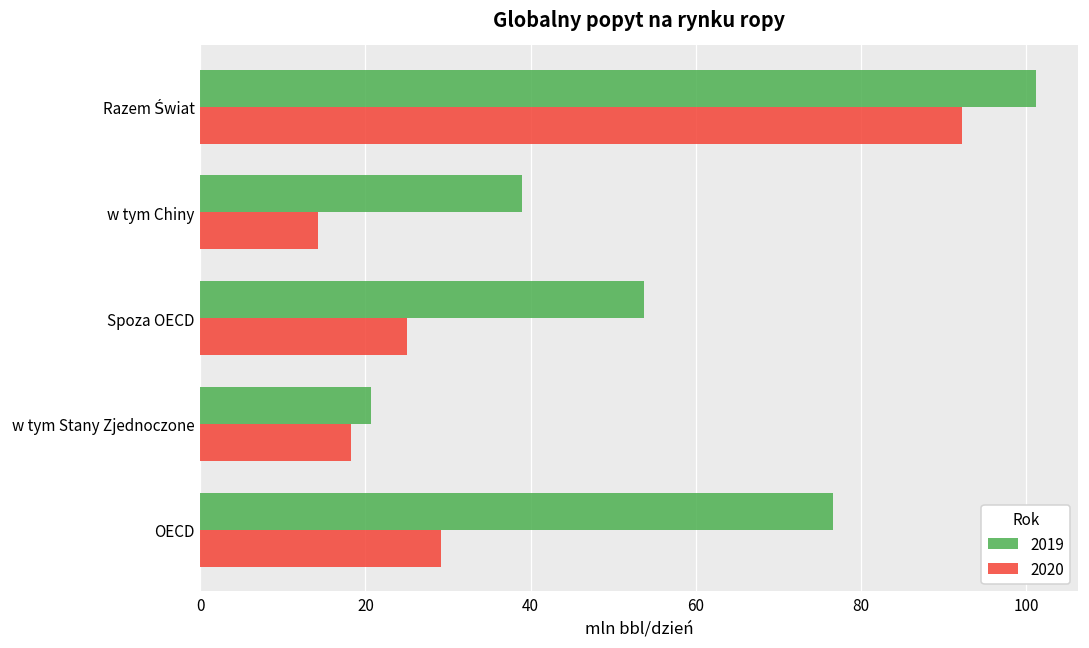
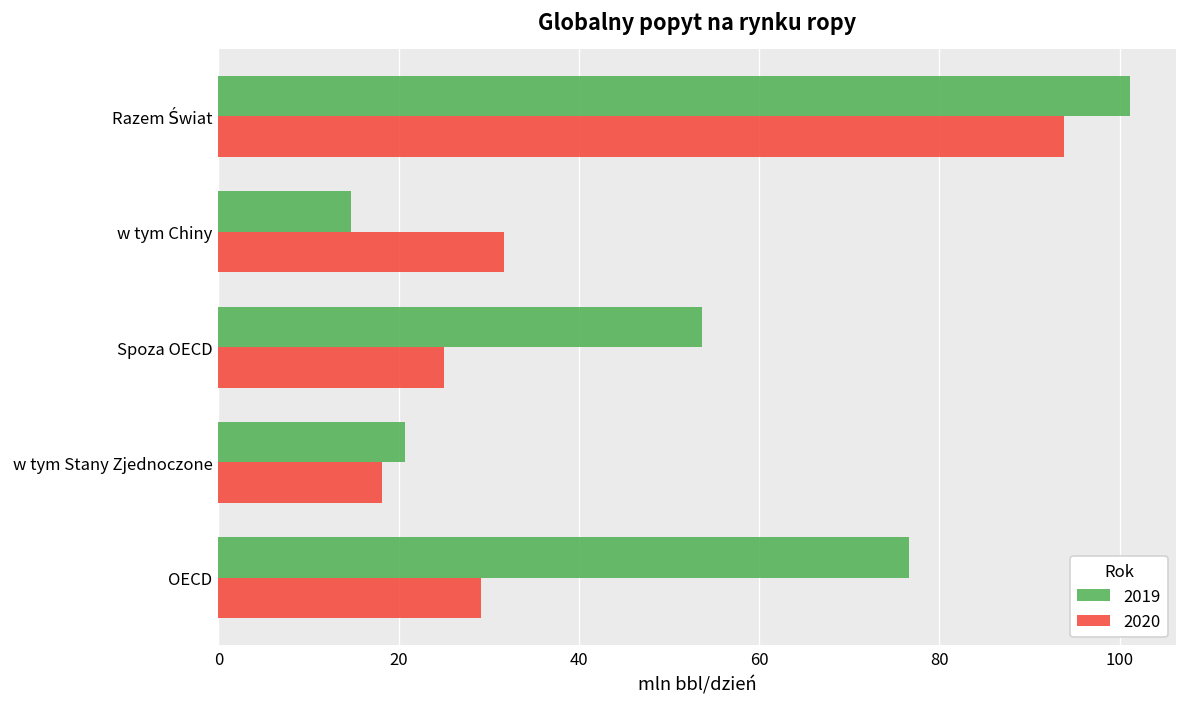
  {
    "2019": {
      "Razem Świat": 101,
-     "w tym Chiny": 39,
+     "w tym Chiny": 15,
      "Spoza OECD": 54,
      "w tym Stany Zjednoczone": 21,
      "OECD": 77
    },
    "2020": {
-     "Razem Świat": 92,
-     "w tym Chiny": 14,
+     "Razem Świat": 94,
+     "w tym Chiny": 32,
      "Spoza OECD": 25,
      "w tym Stany Zjednoczone": 18,
      "OECD": 29
    }
  }
